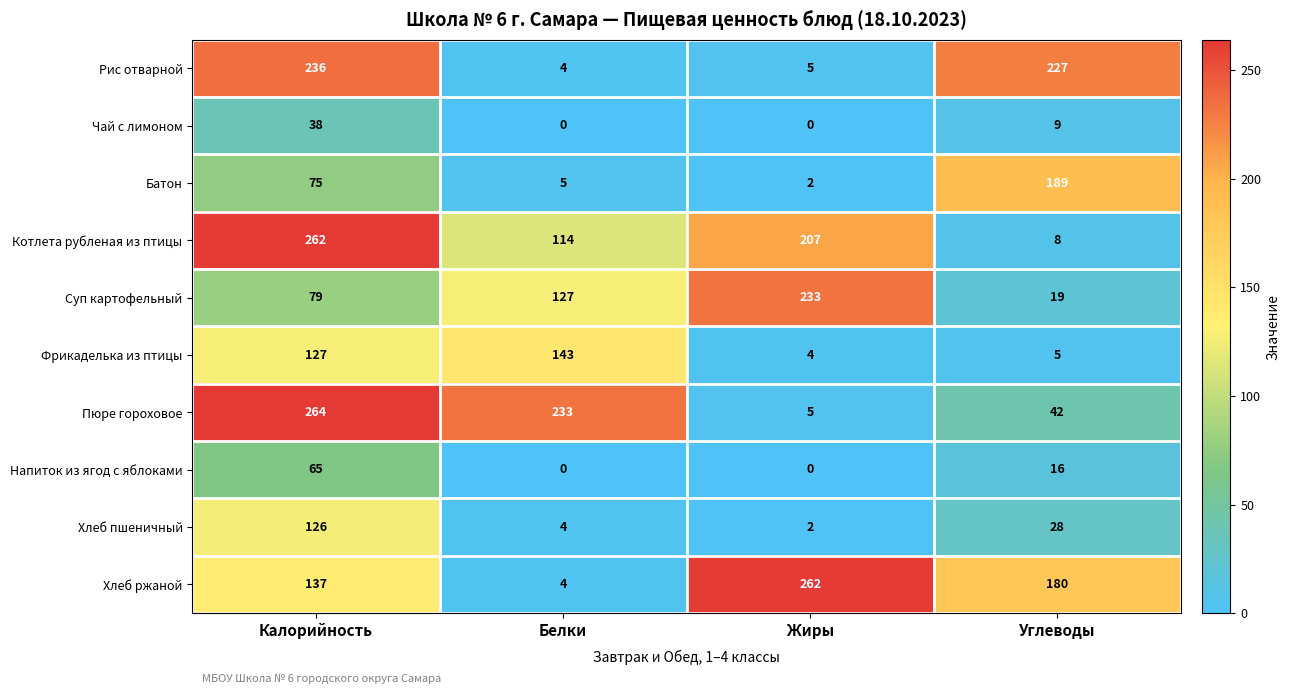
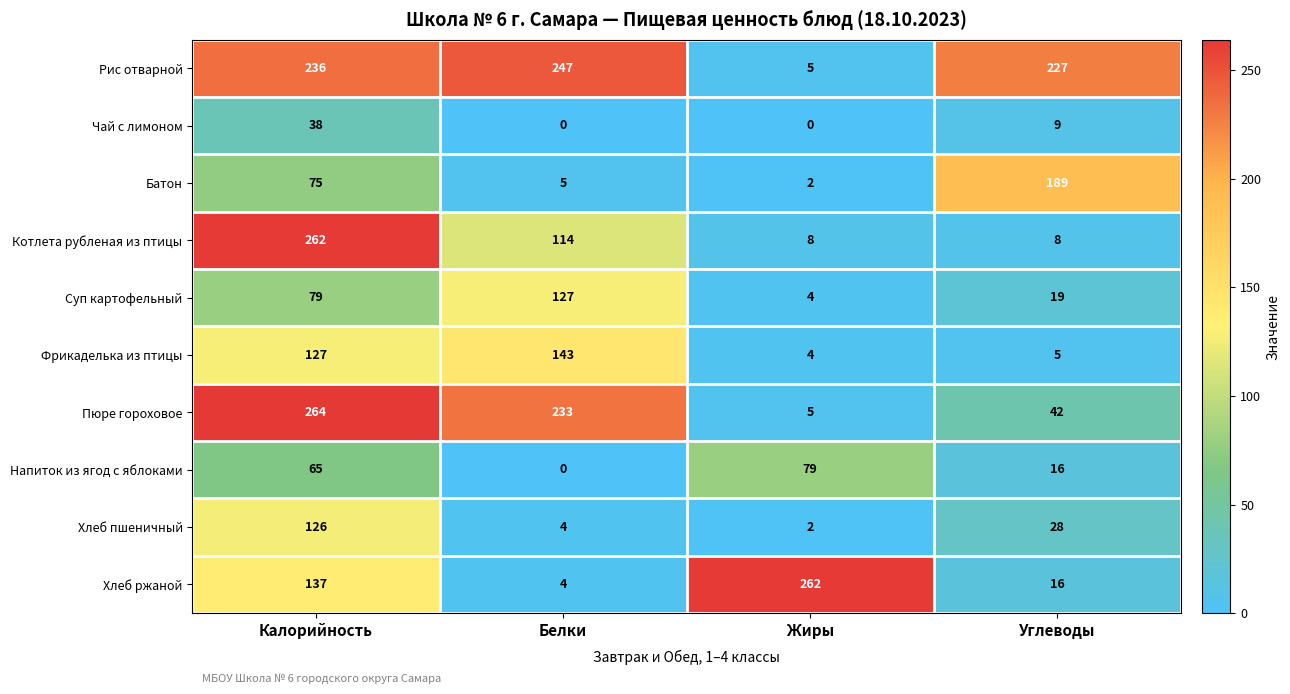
  {
    "Рис отварной": {
      "Калорийность": 236,
-     "Белки": 4,
+     "Белки": 247,
      "Жиры": 5,
      "Углеводы": 227
    },
    "Чай с лимоном": {
      "Калорийность": 38,
      "Белки": 0,
      "Жиры": 0,
      "Углеводы": 9
    },
    "Батон": {
      "Калорийность": 75,
      "Белки": 5,
      "Жиры": 2,
      "Углеводы": 189
    },
    "Котлета рубленая из птицы": {
      "Калорийность": 262,
      "Белки": 114,
-     "Жиры": 207,
+     "Жиры": 8,
      "Углеводы": 8
    },
    "Суп картофельный": {
      "Калорийность": 79,
      "Белки": 127,
-     "Жиры": 233,
+     "Жиры": 4,
      "Углеводы": 19
    },
    "Фрикаделька из птицы": {
      "Калорийность": 127,
      "Белки": 143,
      "Жиры": 4,
      "Углеводы": 5
    },
    "Пюре гороховое": {
      "Калорийность": 264,
      "Белки": 233,
      "Жиры": 5,
      "Углеводы": 42
    },
    "Напиток из ягод с яблоками": {
      "Калорийность": 65,
      "Белки": 0,
-     "Жиры": 0,
+     "Жиры": 79,
      "Углеводы": 16
    },
    "Хлеб пшеничный": {
      "Калорийность": 126,
      "Белки": 4,
      "Жиры": 2,
      "Углеводы": 28
    },
    "Хлеб ржаной": {
      "Калорийность": 137,
      "Белки": 4,
      "Жиры": 262,
-     "Углеводы": 180
+     "Углеводы": 16
    }
  }
